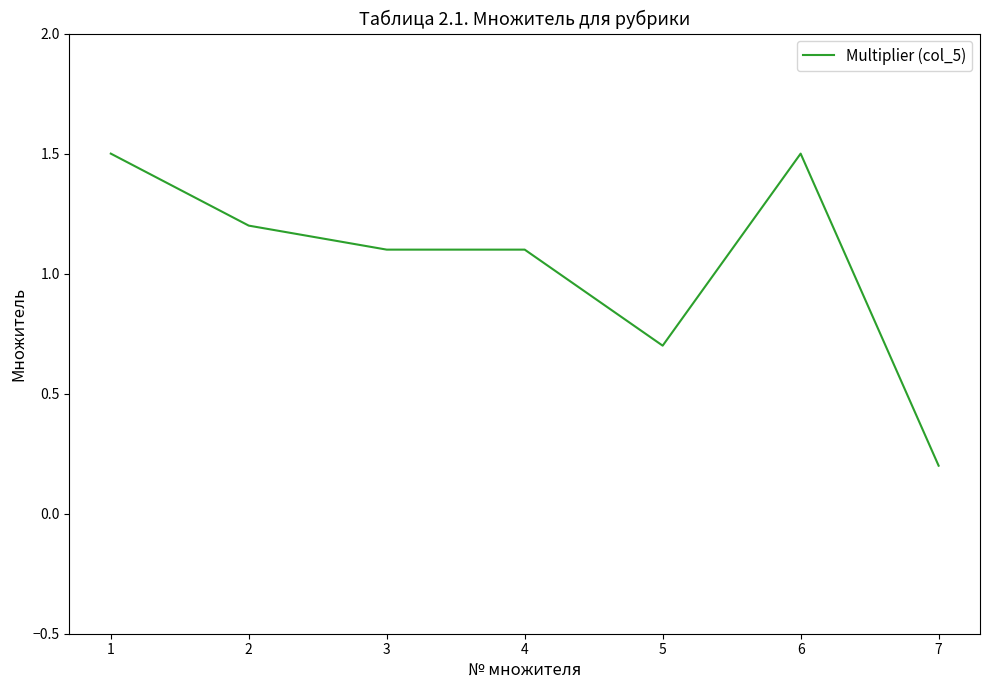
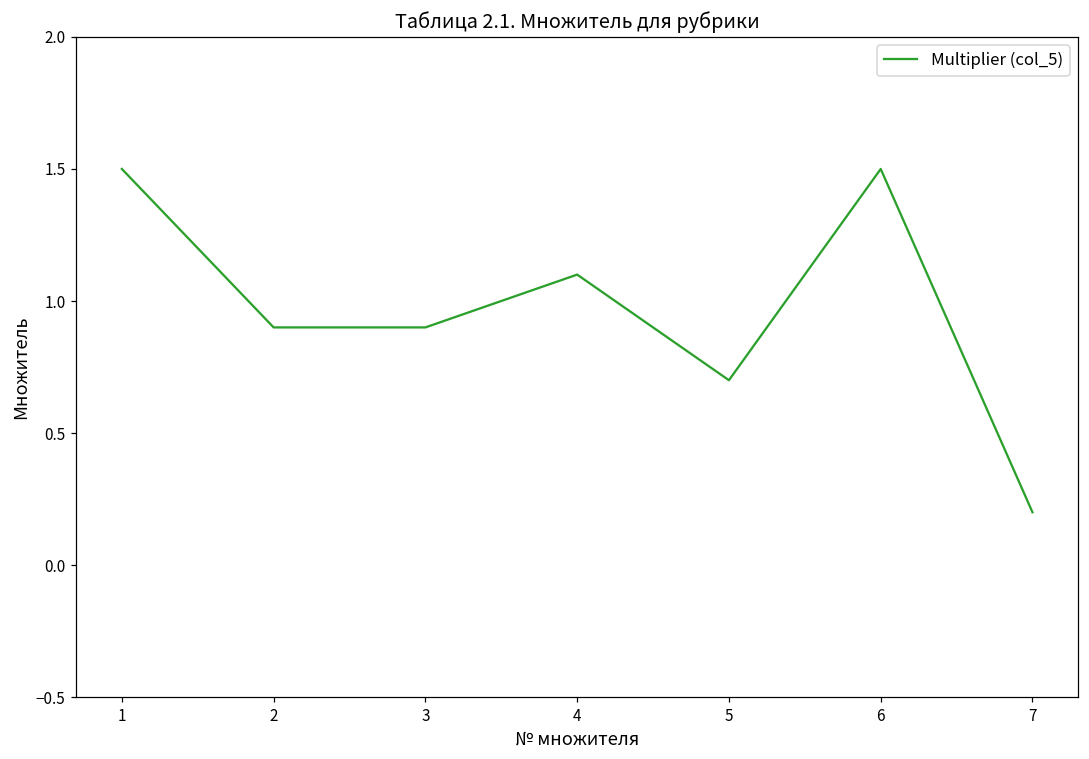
  {
    "1": 1.5,
-   "2": 1.2,
-   "3": 1.1,
+   "2": 0.9,
+   "3": 0.9,
    "4": 1.1,
    "5": 0.7,
    "6": 1.5,
    "7": 0.2
  }
